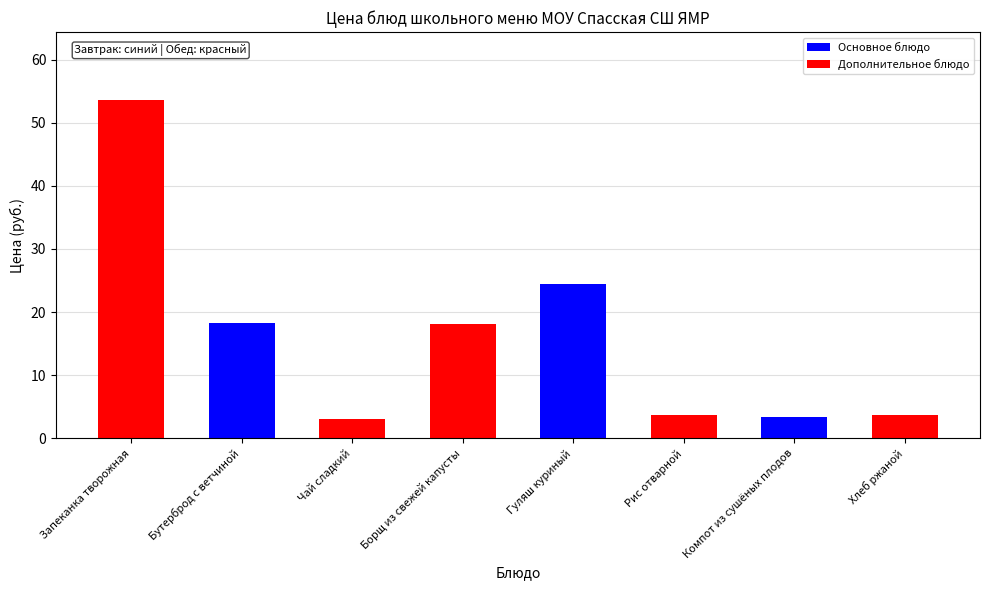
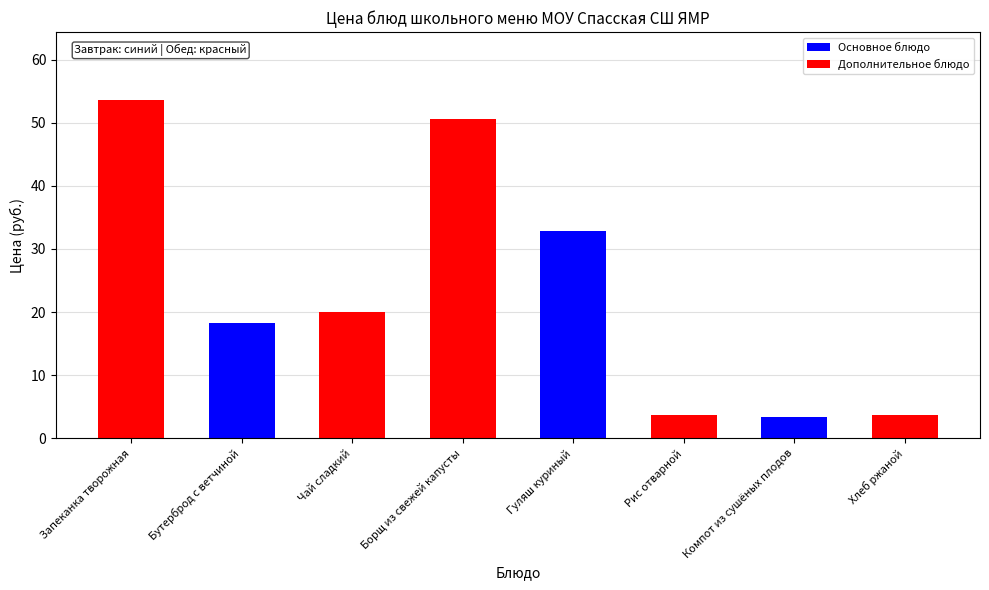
  {
    "Основное блюдо": {
      "Бутерброд с ветчиной": 18,
-     "Гуляш куриный": 24,
+     "Гуляш куриный": 33,
      "Компот из сушёных плодов": 3
    },
    "Дополнительное блюдо": {
      "Запеканка творожная": 54,
-     "Чай сладкий": 3,
-     "Борщ из свежей капусты": 18,
+     "Чай сладкий": 20,
+     "Борщ из свежей капусты": 51,
      "Рис отварной": 4,
      "Хлеб ржаной": 4
    }
  }
